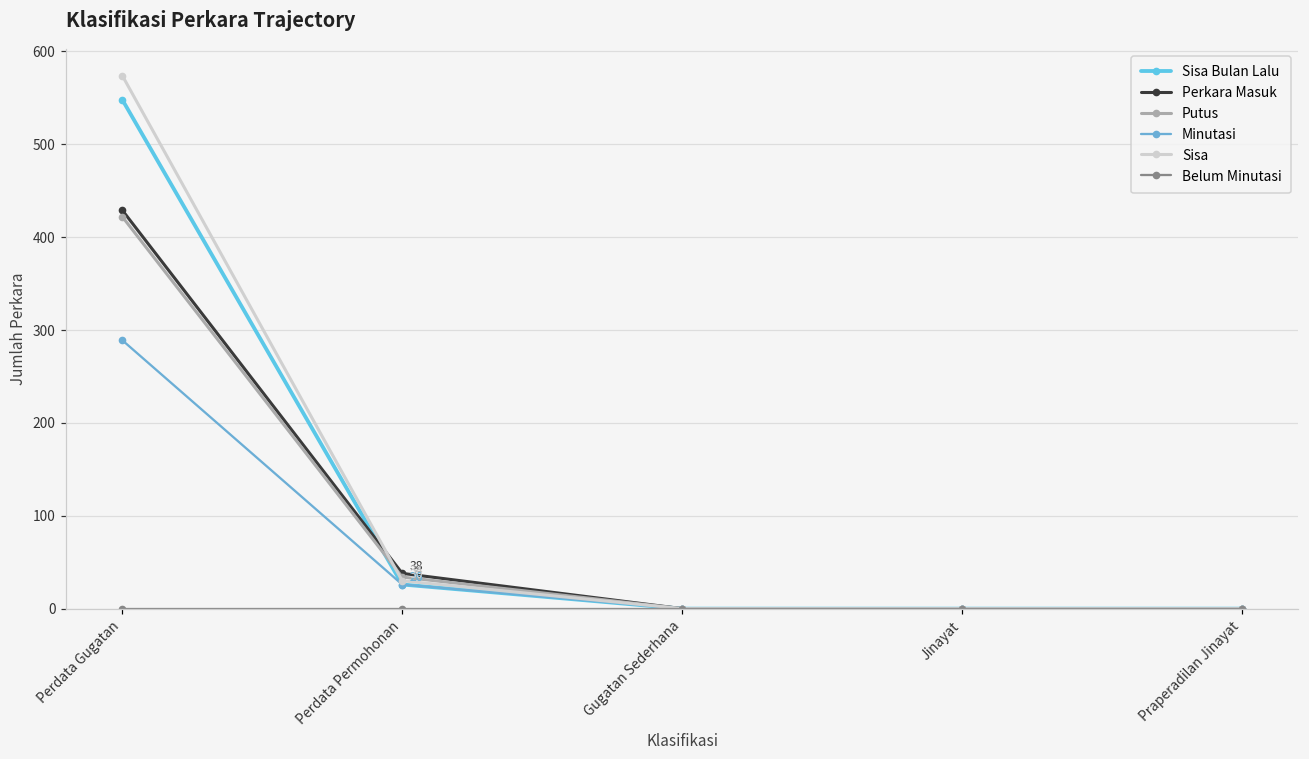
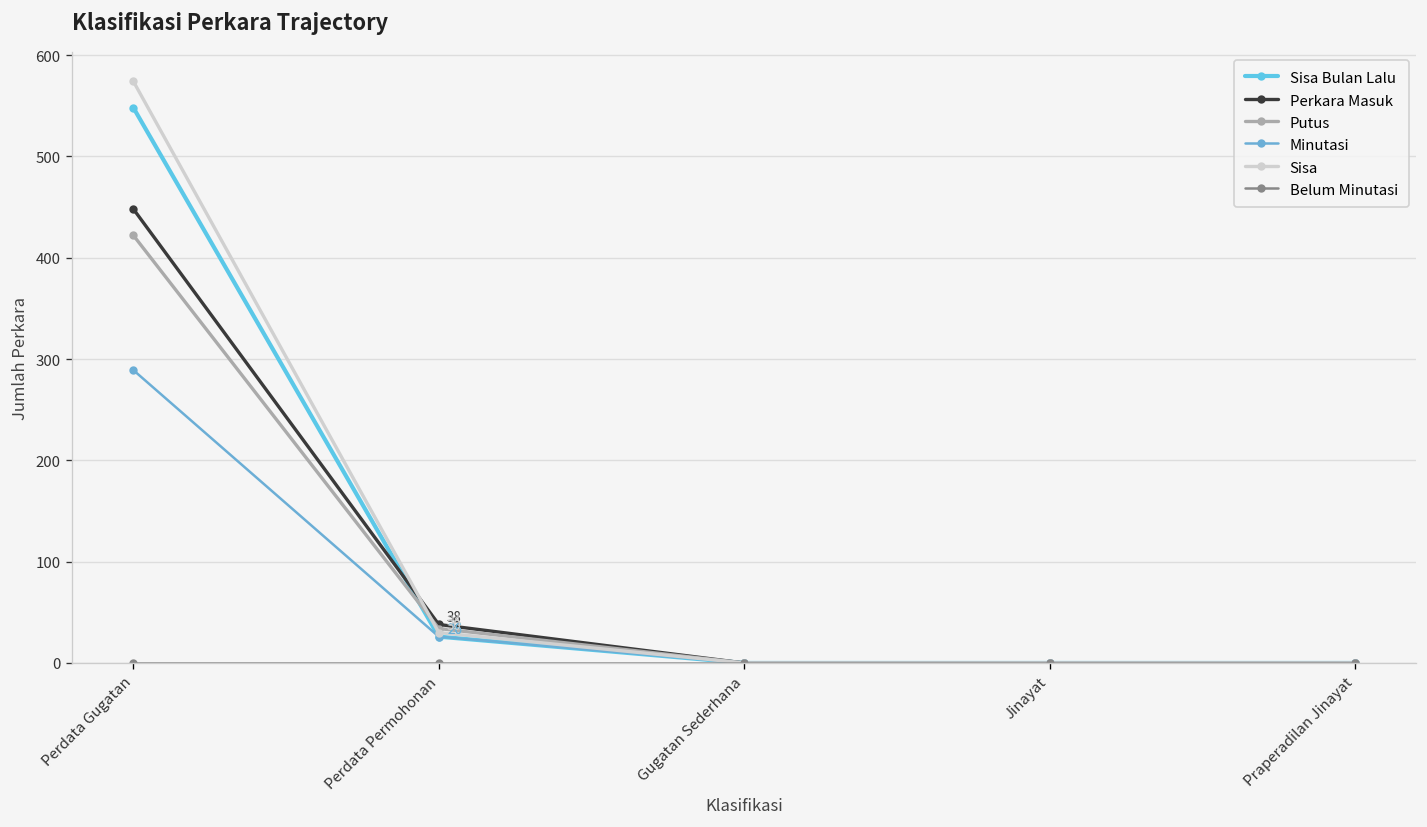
  {
    "Perkara Masuk": {
-     "Perdata Gugatan": 430
+     "Perdata Gugatan": 450
    },
    "Sisa": {
      "Perdata Gugatan": 570
    }
  }
